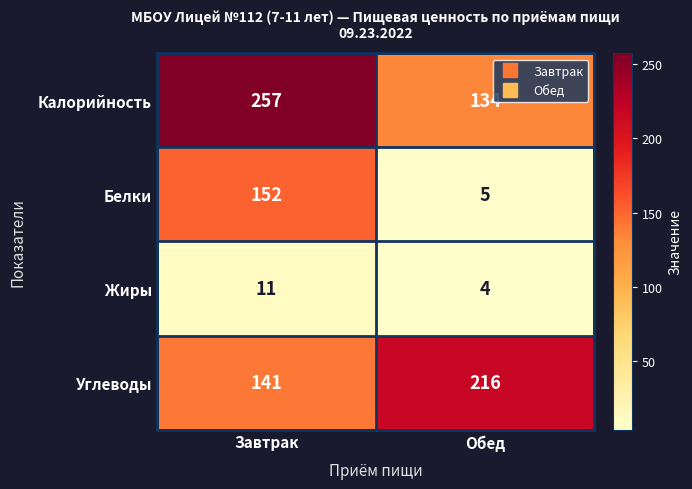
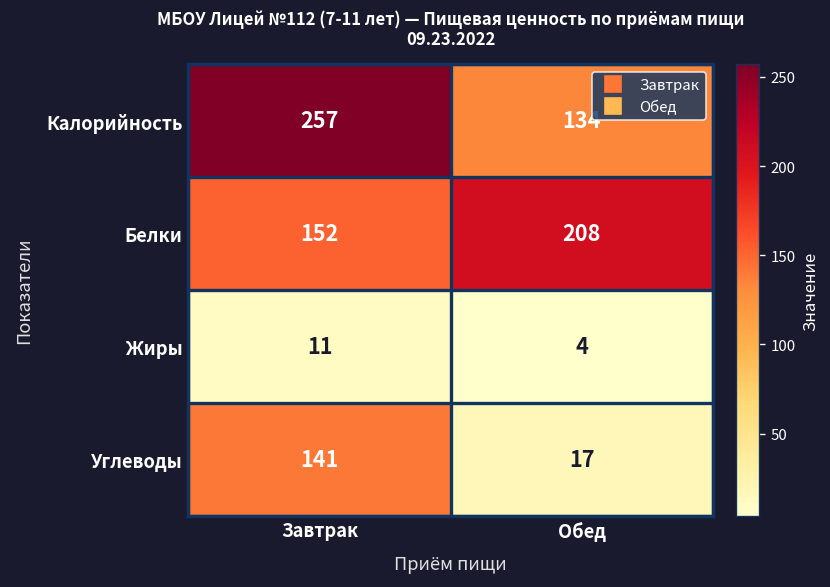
  {
    "Калорийность": {
      "Завтрак": 257
    },
    "Белки": {
      "Завтрак": 152,
-     "Обед": 5
+     "Обед": 208
    },
    "Жиры": {
      "Завтрак": 11,
      "Обед": 4
    },
    "Углеводы": {
      "Завтрак": 141,
-     "Обед": 216
+     "Обед": 17
    }
  }
